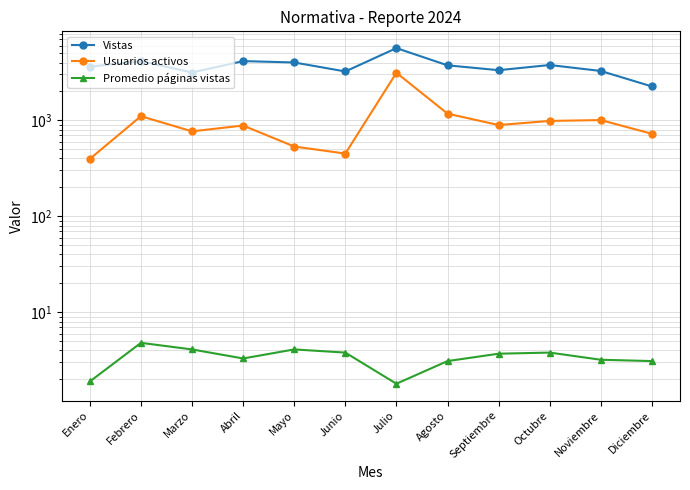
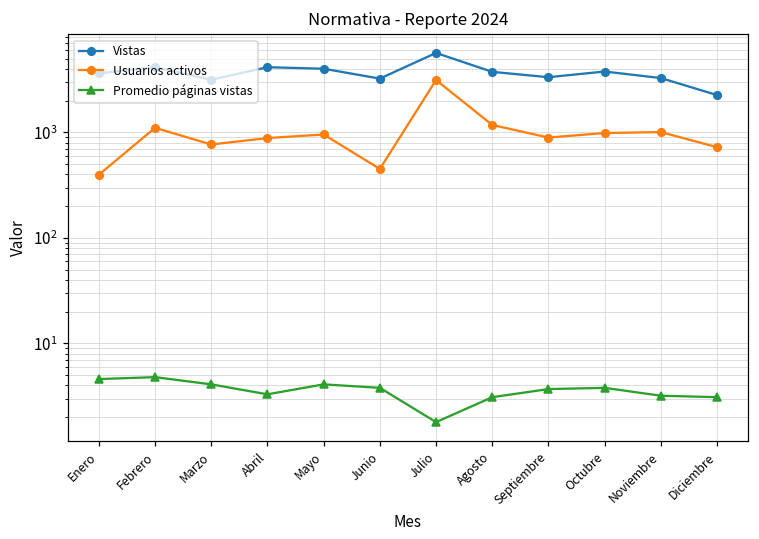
  {
    "Vistas": {
      "Abril": 4100,
      "Mayo": 4000,
      "Junio": 3200,
      "Julio": 6000,
      "Agosto": 3700,
      "Septiembre": 3300,
      "Octubre": 3800,
      "Noviembre": 3300,
      "Diciembre": 2300
    },
    "Usuarios activos": {
      "Enero": 400,
      "Febrero": 1100,
      "Marzo": 800,
      "Abril": 900,
-     "Mayo": 500,
+     "Mayo": 1000,
      "Junio": 500,
      "Julio": 3100,
      "Agosto": 1200,
      "Septiembre": 900,
      "Octubre": 1000,
      "Noviembre": 1000,
      "Diciembre": 700
    },
    "Promedio páginas vistas": {
-     "Enero": 1.9,
+     "Enero": 5,
      "Febrero": 5,
      "Marzo": 4.1,
      "Abril": 3.3,
      "Mayo": 4.1,
      "Junio": 3.8,
      "Julio": 1.8,
      "Agosto": 3.1,
      "Septiembre": 3.7,
      "Octubre": 3.8,
      "Noviembre": 3.2,
      "Diciembre": 3.1
    }
  }
